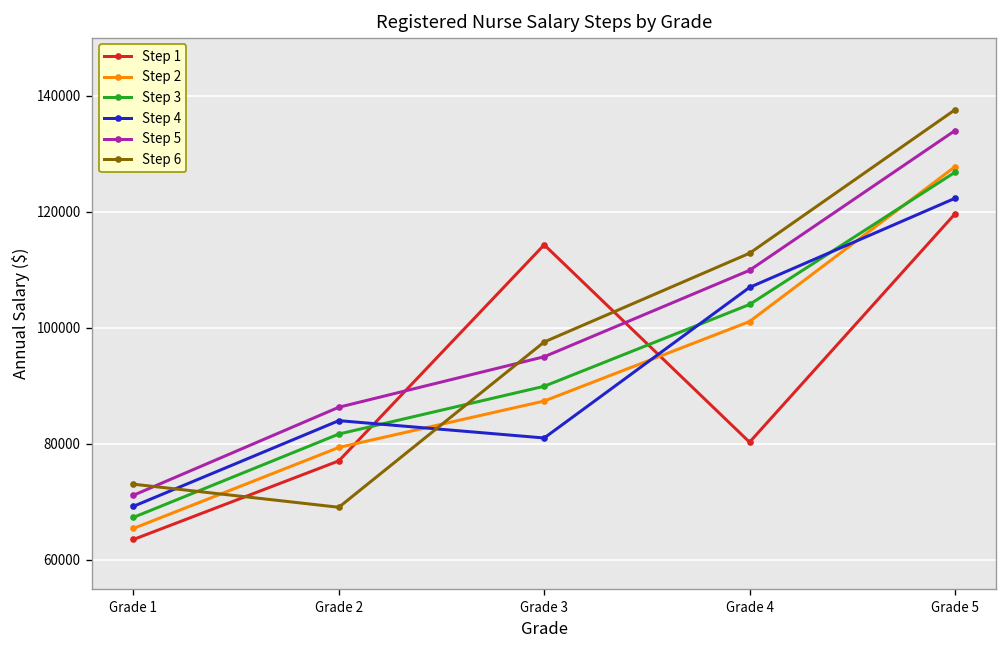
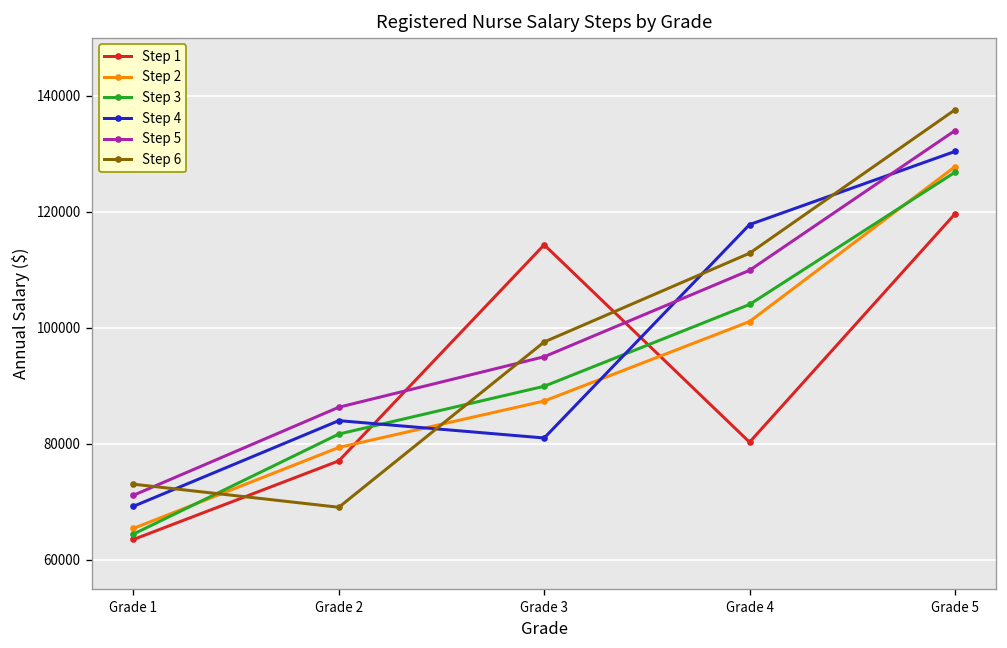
  {
    "Step 1": {
      "Grade 1": 64000,
      "Grade 2": 77000,
      "Grade 3": 114000,
      "Grade 4": 80000,
      "Grade 5": 120000
    },
    "Step 2": {
      "Grade 1": 65000,
      "Grade 2": 79000,
      "Grade 3": 87000,
      "Grade 4": 101000,
      "Grade 5": 128000
    },
    "Step 3": {
-     "Grade 1": 67000,
+     "Grade 1": 64000,
      "Grade 2": 82000,
      "Grade 3": 90000,
      "Grade 4": 104000,
      "Grade 5": 127000
    },
    "Step 4": {
      "Grade 1": 69000,
      "Grade 2": 84000,
      "Grade 3": 81000,
-     "Grade 4": 107000,
-     "Grade 5": 122000
+     "Grade 4": 118000,
+     "Grade 5": 130000
    },
    "Step 5": {
      "Grade 1": 71000,
      "Grade 2": 86000,
      "Grade 3": 95000,
      "Grade 4": 110000,
      "Grade 5": 134000
    },
    "Step 6": {
      "Grade 1": 73000,
      "Grade 2": 69000,
      "Grade 3": 98000,
      "Grade 4": 113000,
      "Grade 5": 138000
    }
  }
